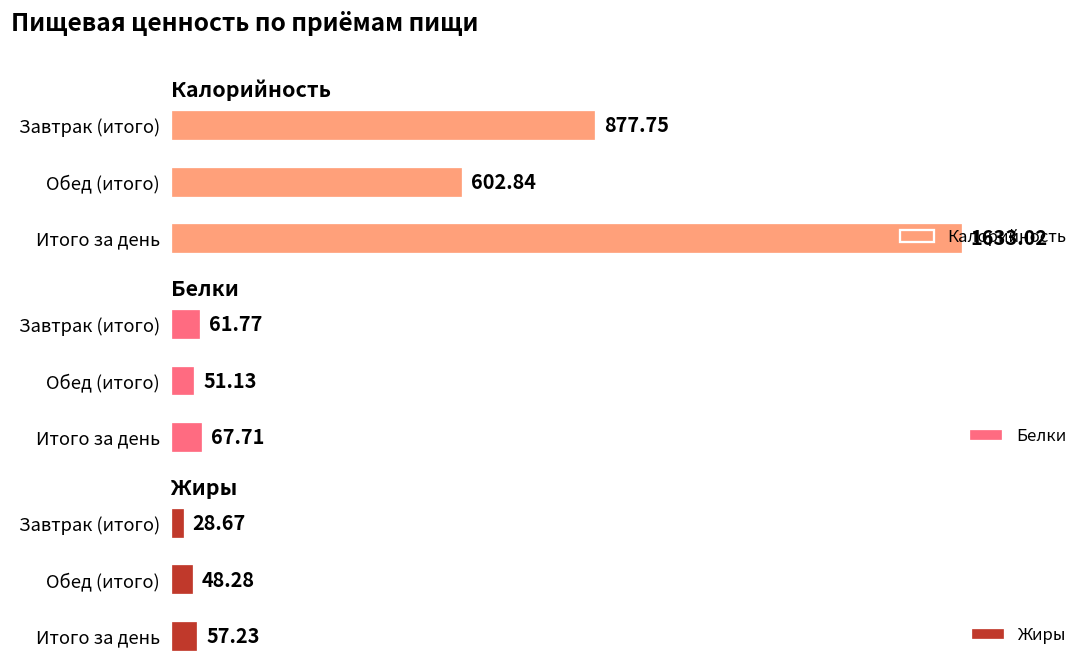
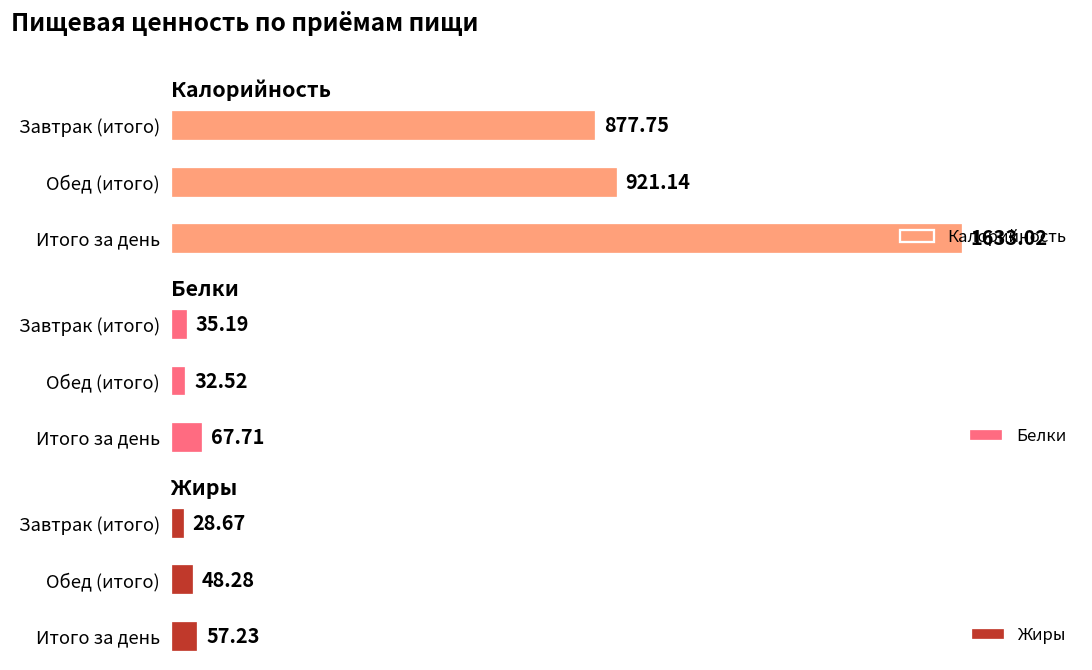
  {
    "Калорийность": {
      "Завтрак (итого)": 877.75,
-     "Обед (итого)": 602.84,
+     "Обед (итого)": 921.14,
      "Итого за день": 1633.02
    },
    "Белки": {
-     "Завтрак (итого)": 61.77,
-     "Обед (итого)": 51.13,
+     "Завтрак (итого)": 35.19,
+     "Обед (итого)": 32.52,
      "Итого за день": 67.71
    },
    "Жиры": {
      "Завтрак (итого)": 28.67,
      "Обед (итого)": 48.28,
      "Итого за день": 57.23
    }
  }
